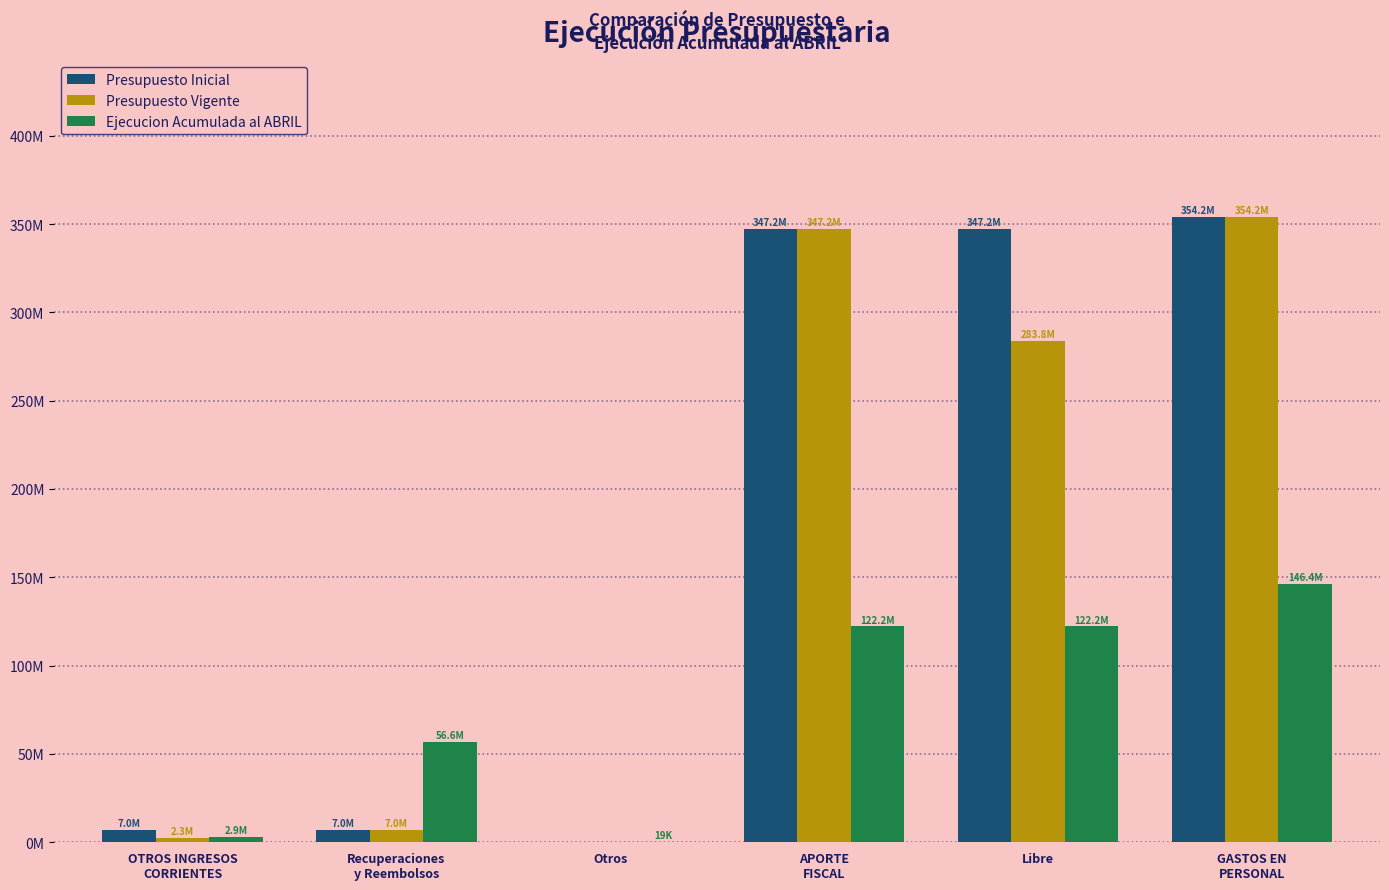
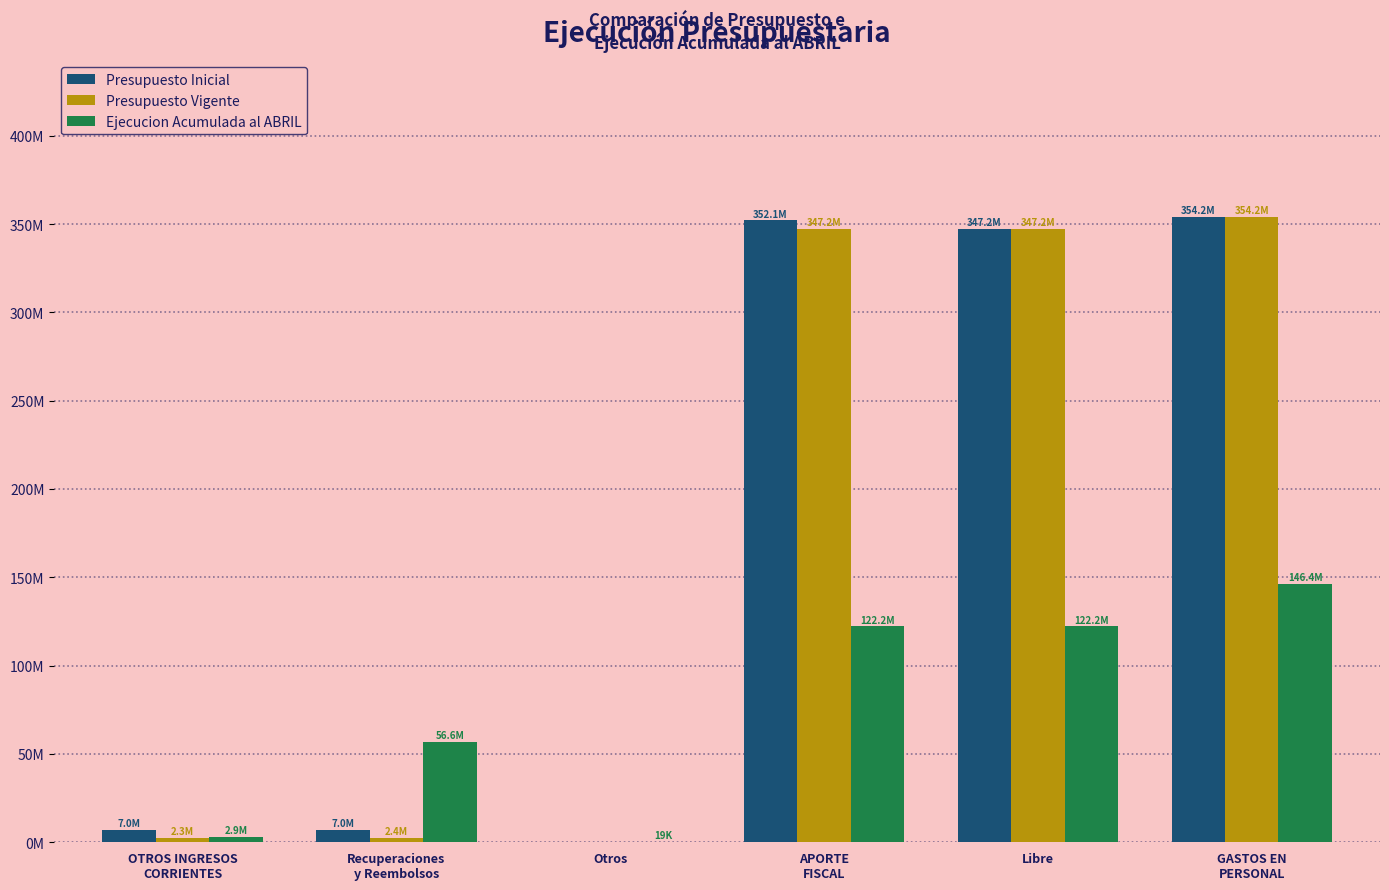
  {
    "Presupuesto Inicial": {
      "OTROS INGRESOS CORRIENTES": "7.0M",
      "Recuperaciones y Reembolsos": "7.0M",
-     "APORTE FISCAL": "347.2M",
+     "APORTE FISCAL": "352.1M",
      "Libre": "347.2M",
      "GASTOS EN PERSONAL": "354.2M"
    },
    "Presupuesto Vigente": {
      "OTROS INGRESOS CORRIENTES": "2.3M",
-     "Recuperaciones y Reembolsos": "7.0M",
+     "Recuperaciones y Reembolsos": "2.4M",
      "APORTE FISCAL": "347.2M",
-     "Libre": "283.8M",
+     "Libre": "347.2M",
      "GASTOS EN PERSONAL": "354.2M"
    },
    "Ejecucion Acumulada al ABRIL": {
      "OTROS INGRESOS CORRIENTES": "2.9M",
      "Recuperaciones y Reembolsos": "56.6M",
      "Otros": "19K",
      "APORTE FISCAL": "122.2M",
      "Libre": "122.2M",
      "GASTOS EN PERSONAL": "146.4M"
    }
  }
